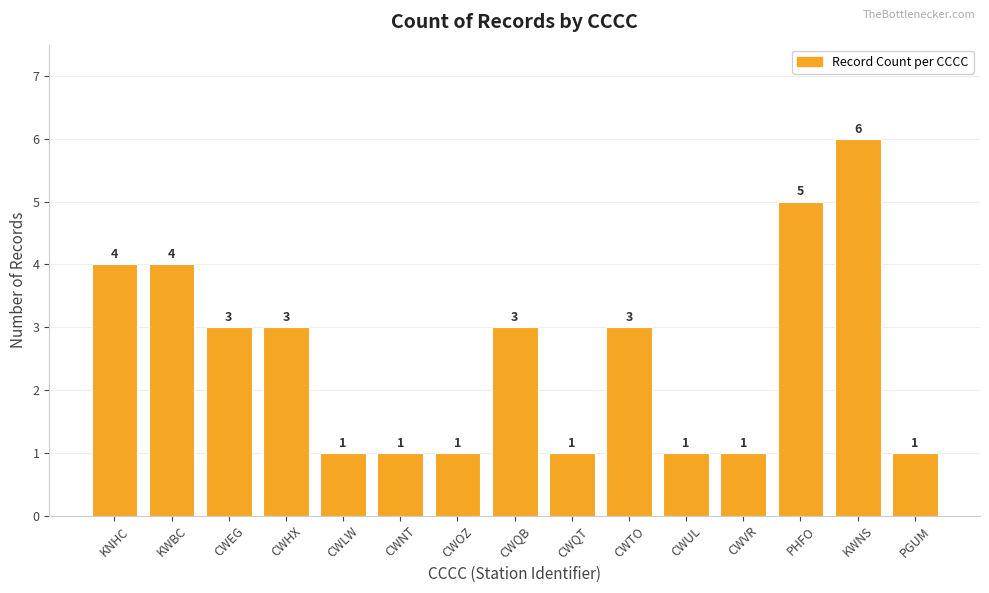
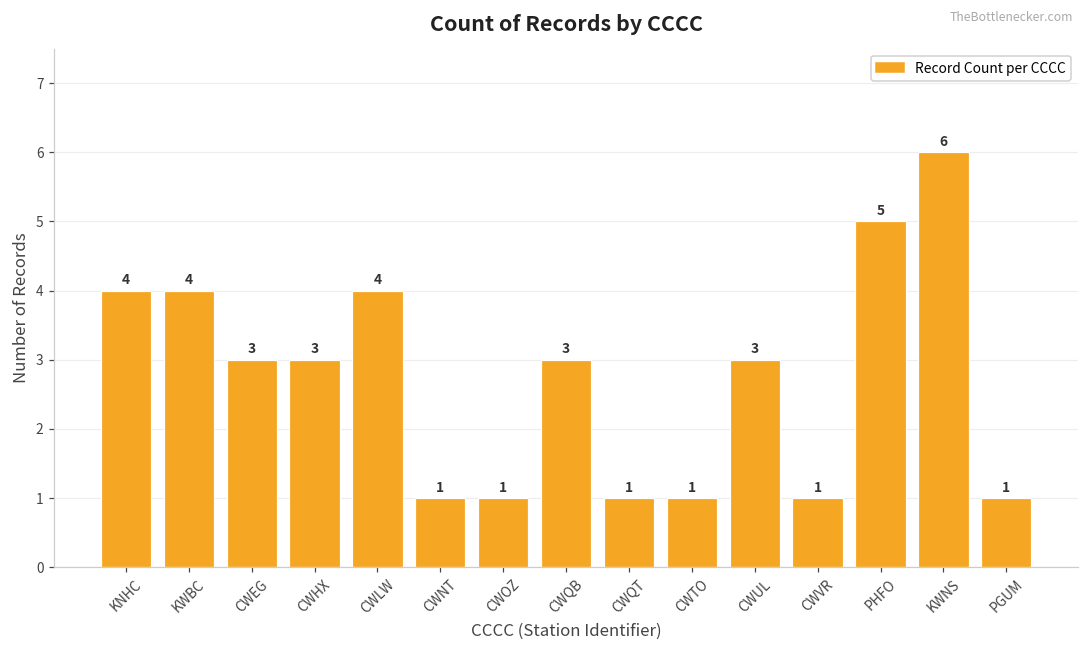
  {
    "KNHC": 4,
    "KWBC": 4,
    "CWEG": 3,
    "CWHX": 3,
-   "CWLW": 1,
+   "CWLW": 4,
    "CWNT": 1,
    "CWOZ": 1,
    "CWQB": 3,
    "CWQT": 1,
-   "CWTO": 3,
-   "CWUL": 1,
+   "CWTO": 1,
+   "CWUL": 3,
    "CWVR": 1,
    "PHFO": 5,
    "KWNS": 6,
    "PGUM": 1
  }
